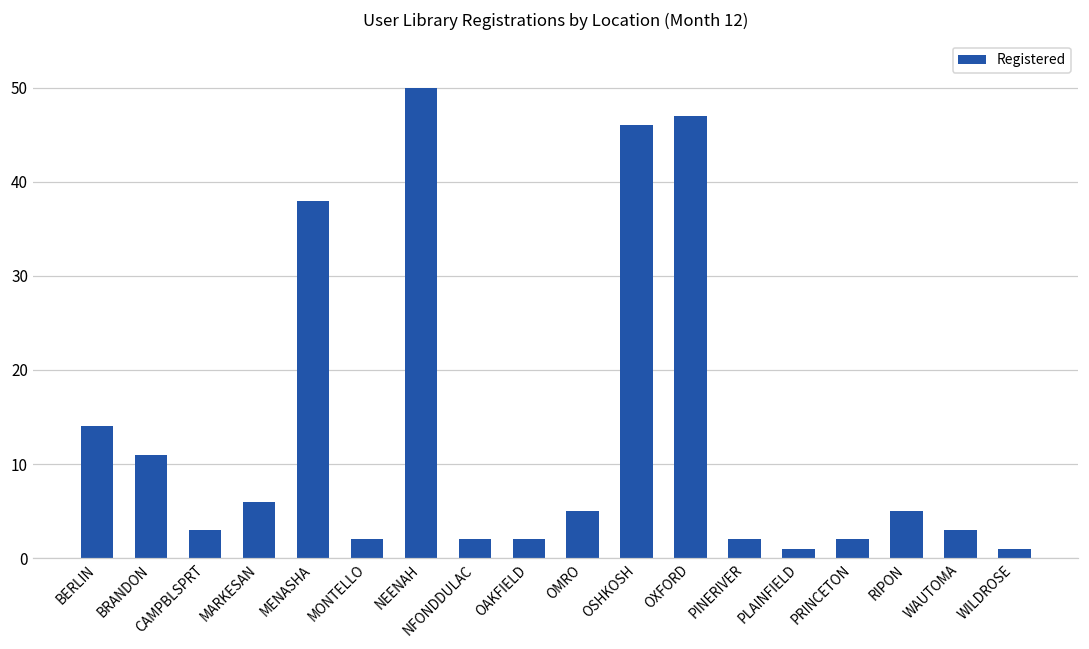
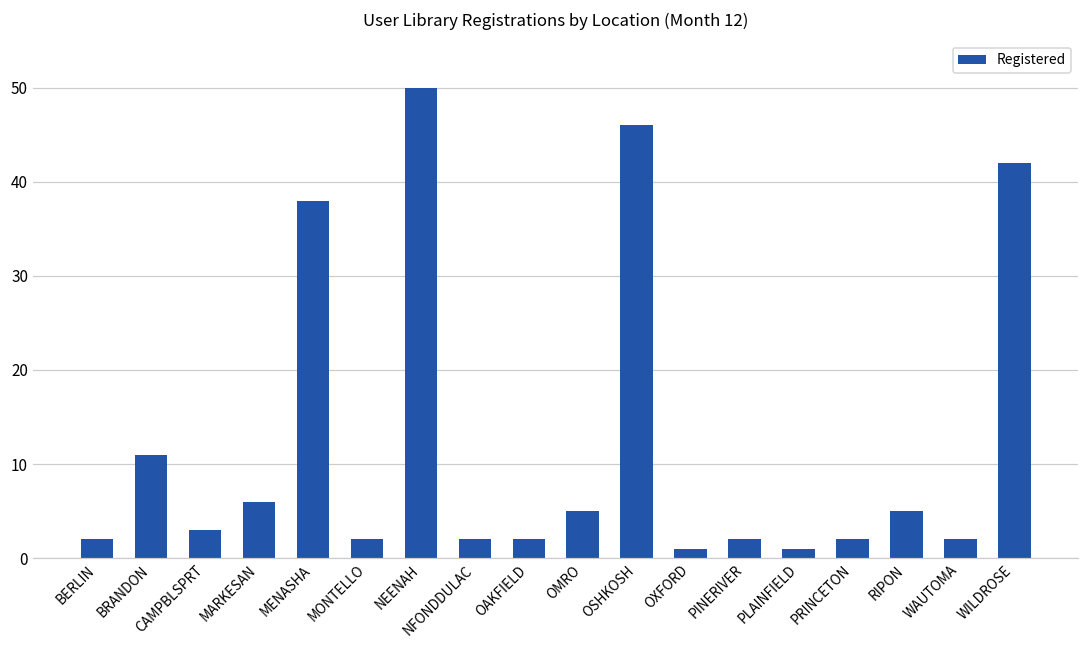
  {
-   "BERLIN": 14,
+   "BERLIN": 2,
    "BRANDON": 11,
    "CAMPBLSPRT": 3,
    "MARKESAN": 6,
    "MENASHA": 38,
    "MONTELLO": 2,
    "NEENAH": 50,
    "NFONDDULAC": 2,
    "OAKFIELD": 2,
    "OMRO": 5,
    "OSHKOSH": 46,
-   "OXFORD": 47,
+   "OXFORD": 1,
    "PINERIVER": 2,
    "PLAINFIELD": 1,
    "PRINCETON": 2,
    "RIPON": 5,
-   "WAUTOMA": 3,
-   "WILDROSE": 1
+   "WAUTOMA": 2,
+   "WILDROSE": 42
  }
